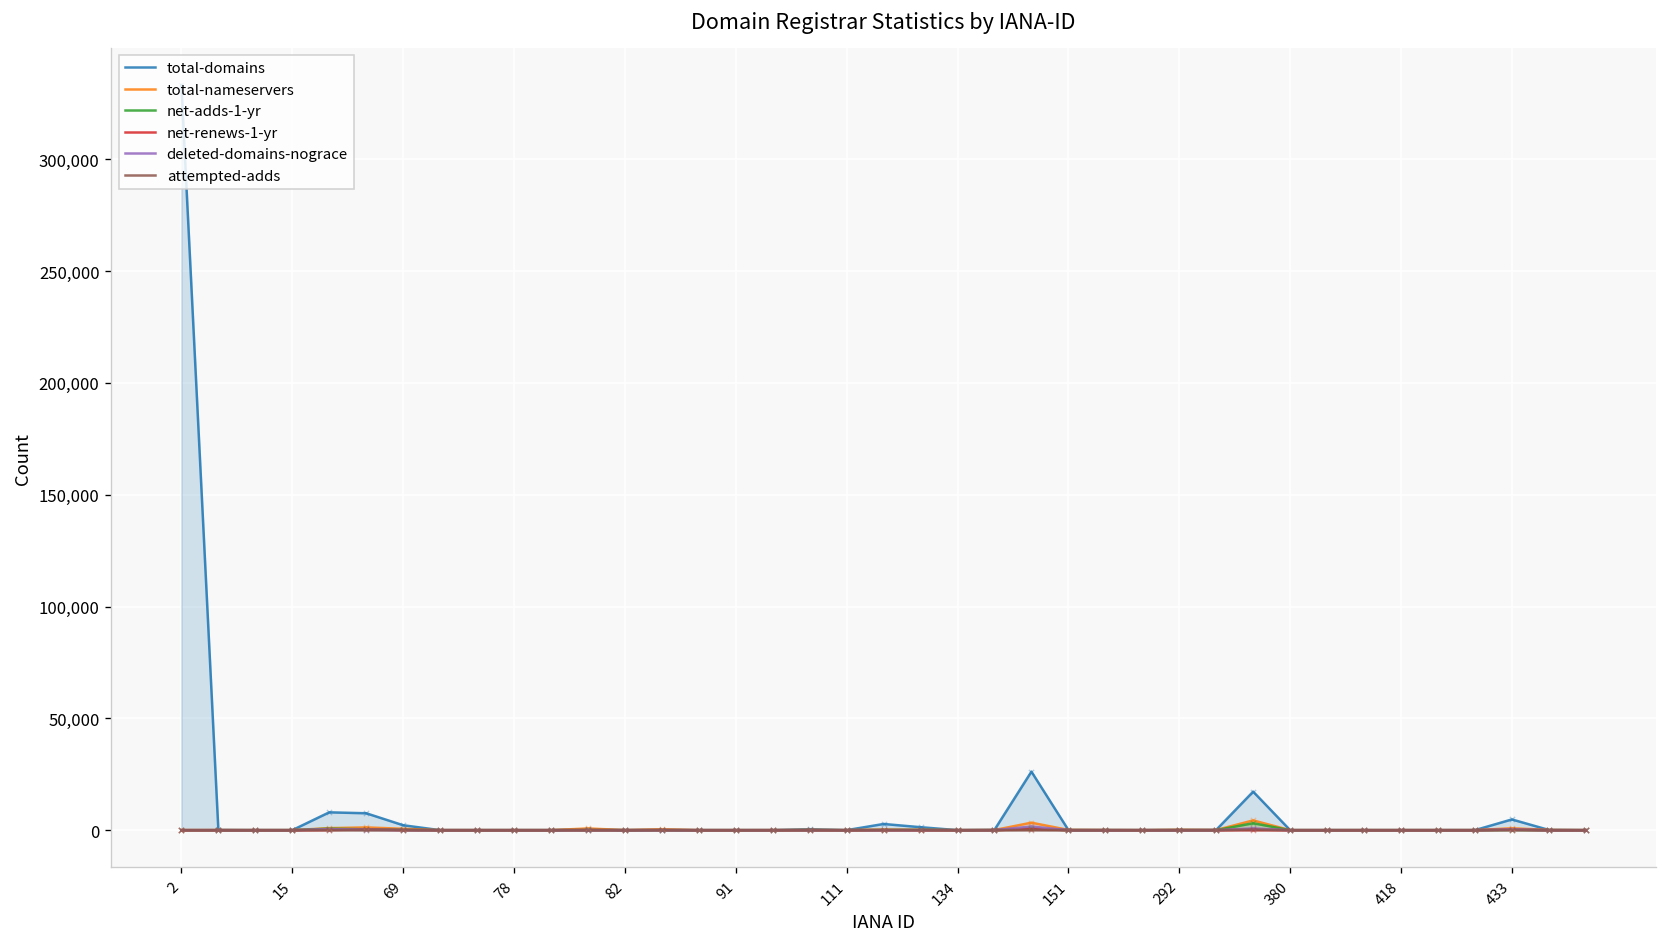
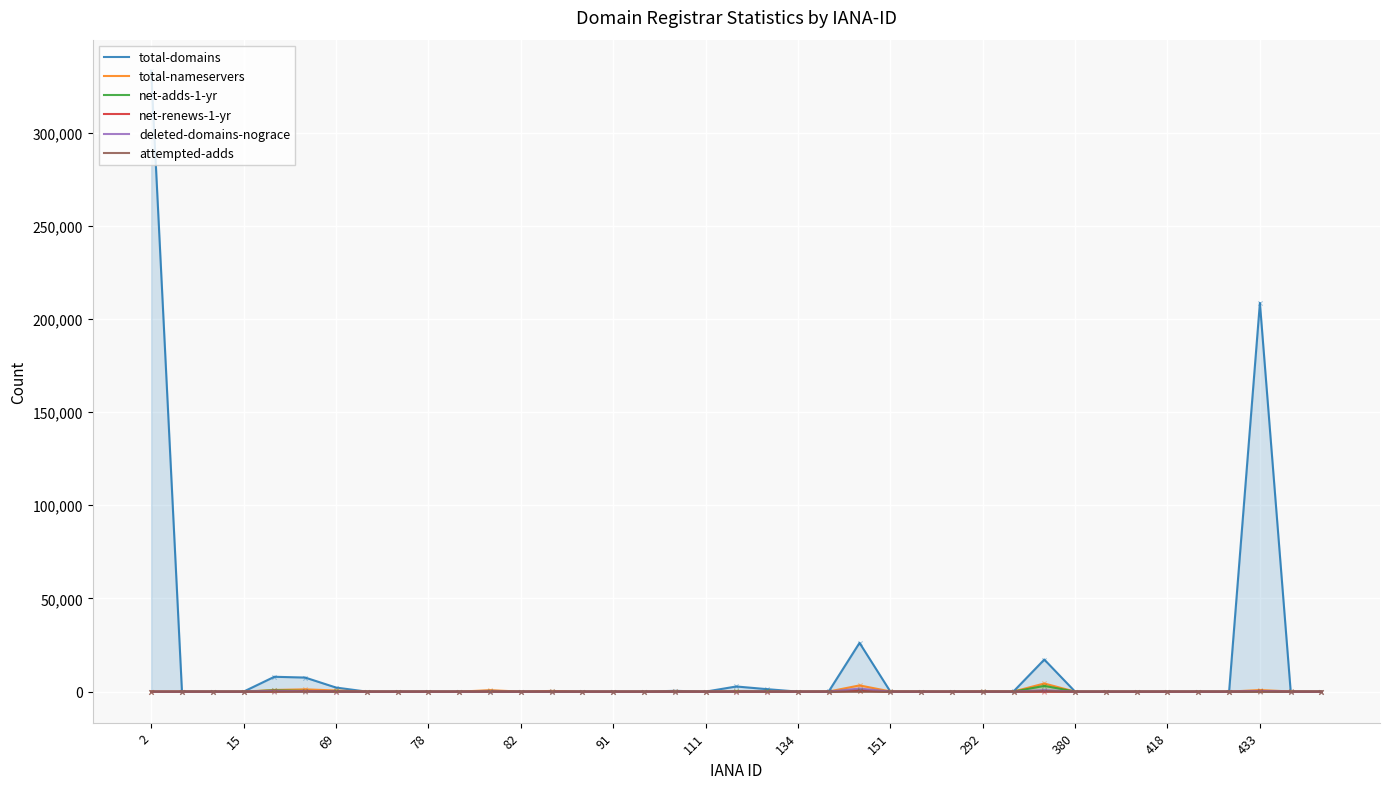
  {
    "total-domains": {
      "69": "2,000",
-     "433": "5,000"
+     "433": "209,000"
    }
  }
